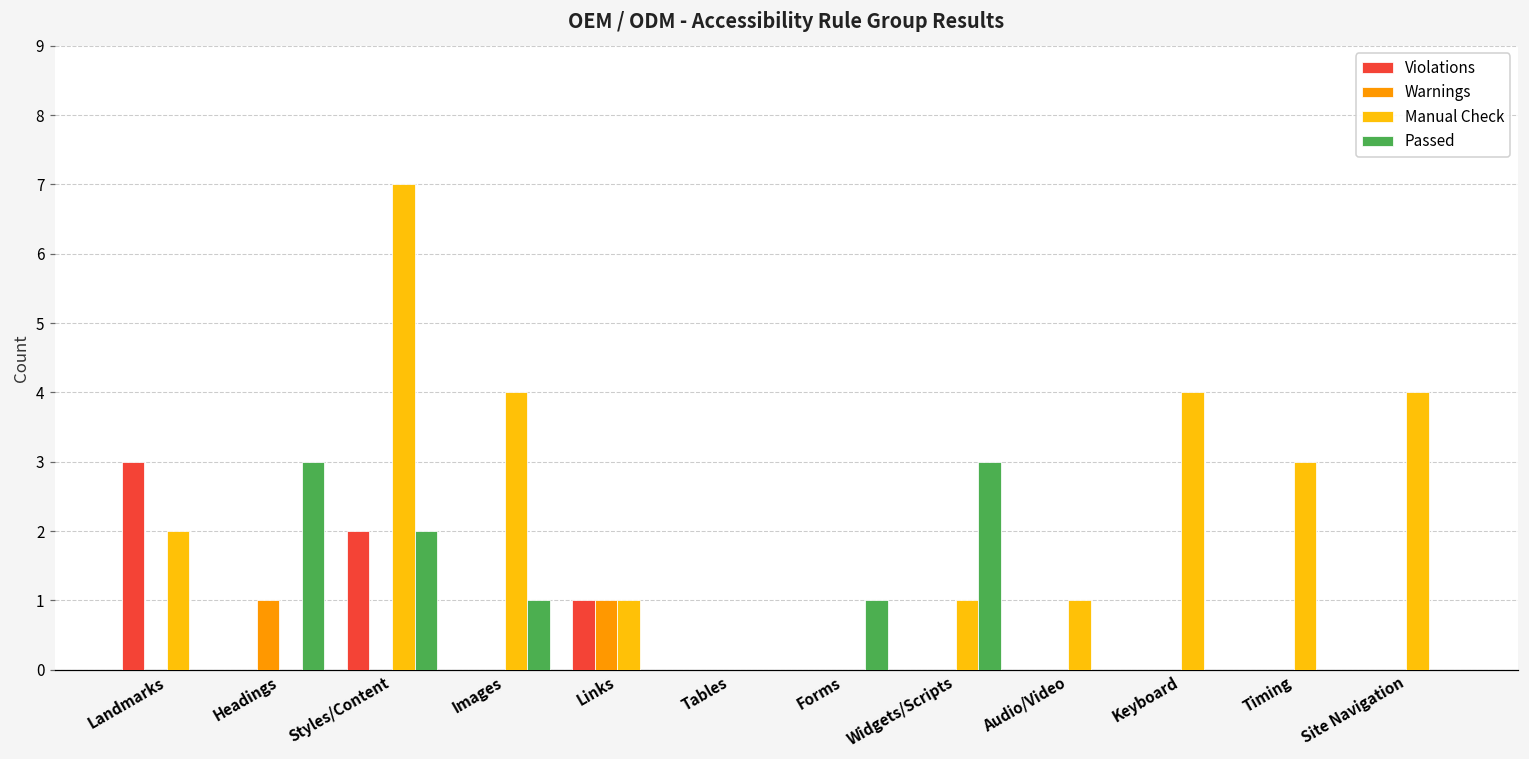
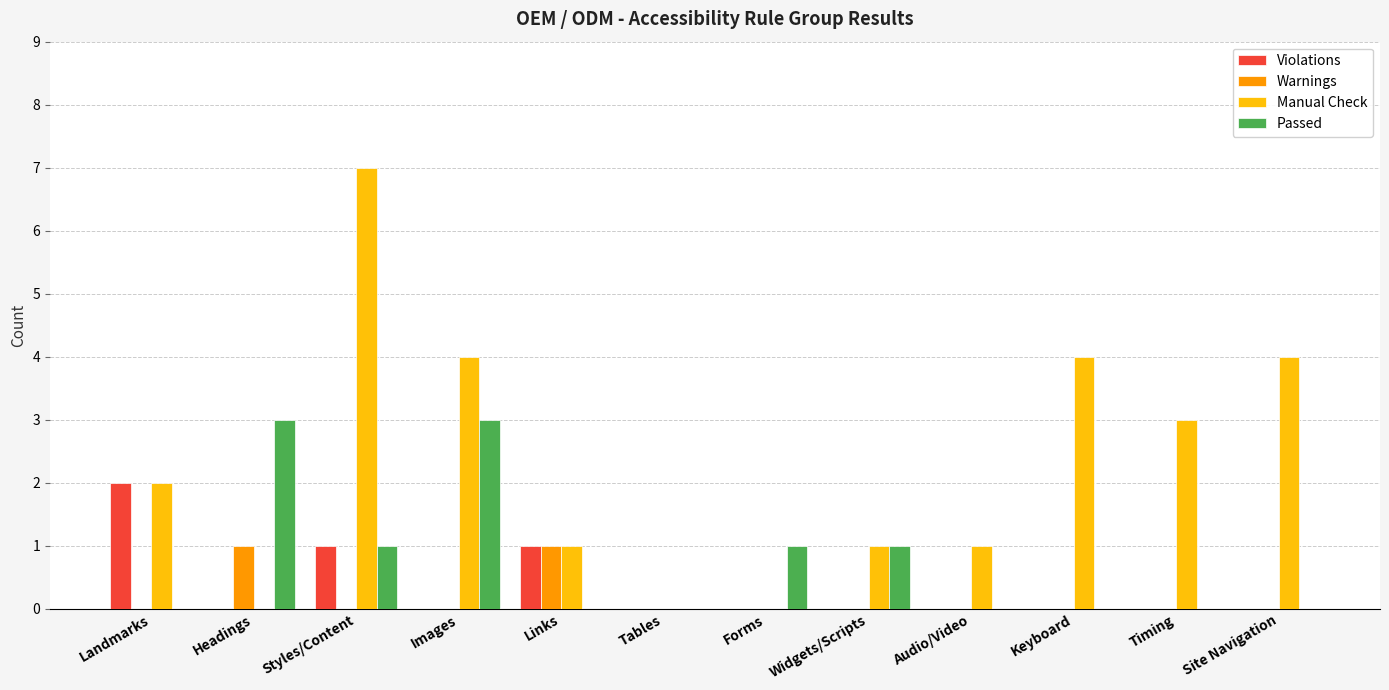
  {
    "Violations": {
-     "Landmarks": 3,
+     "Landmarks": 2,
      "Headings": 0,
-     "Styles/Content": 2,
+     "Styles/Content": 1,
      "Images": 0,
      "Links": 1,
      "Tables": 0,
      "Forms": 0,
      "Widgets/Scripts": 0,
      "Audio/Video": 0,
      "Keyboard": 0,
      "Timing": 0,
      "Site Navigation": 0
    },
    "Passed": {
      "Landmarks": 0,
      "Headings": 3,
-     "Styles/Content": 2,
-     "Images": 1,
+     "Styles/Content": 1,
+     "Images": 3,
      "Links": 0,
      "Tables": 0,
      "Forms": 1,
-     "Widgets/Scripts": 3,
+     "Widgets/Scripts": 1,
      "Audio/Video": 0,
      "Keyboard": 0,
      "Timing": 0,
      "Site Navigation": 0
    }
  }
